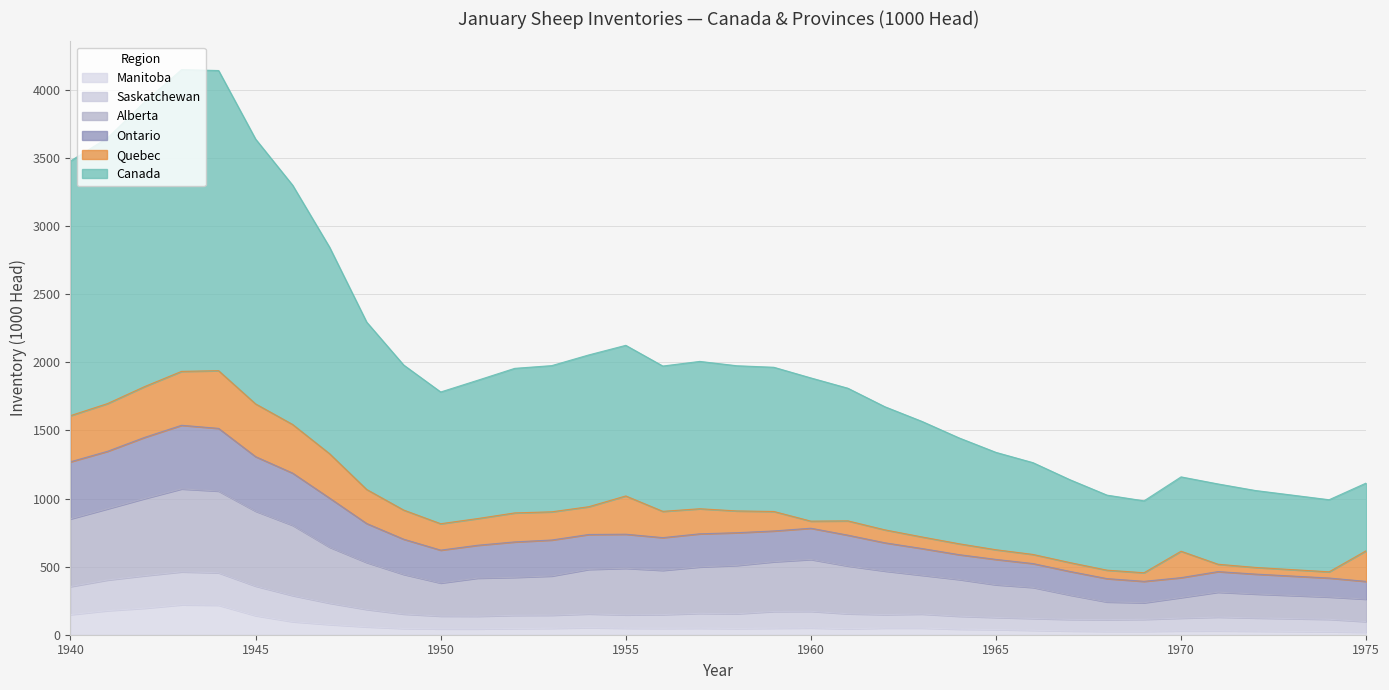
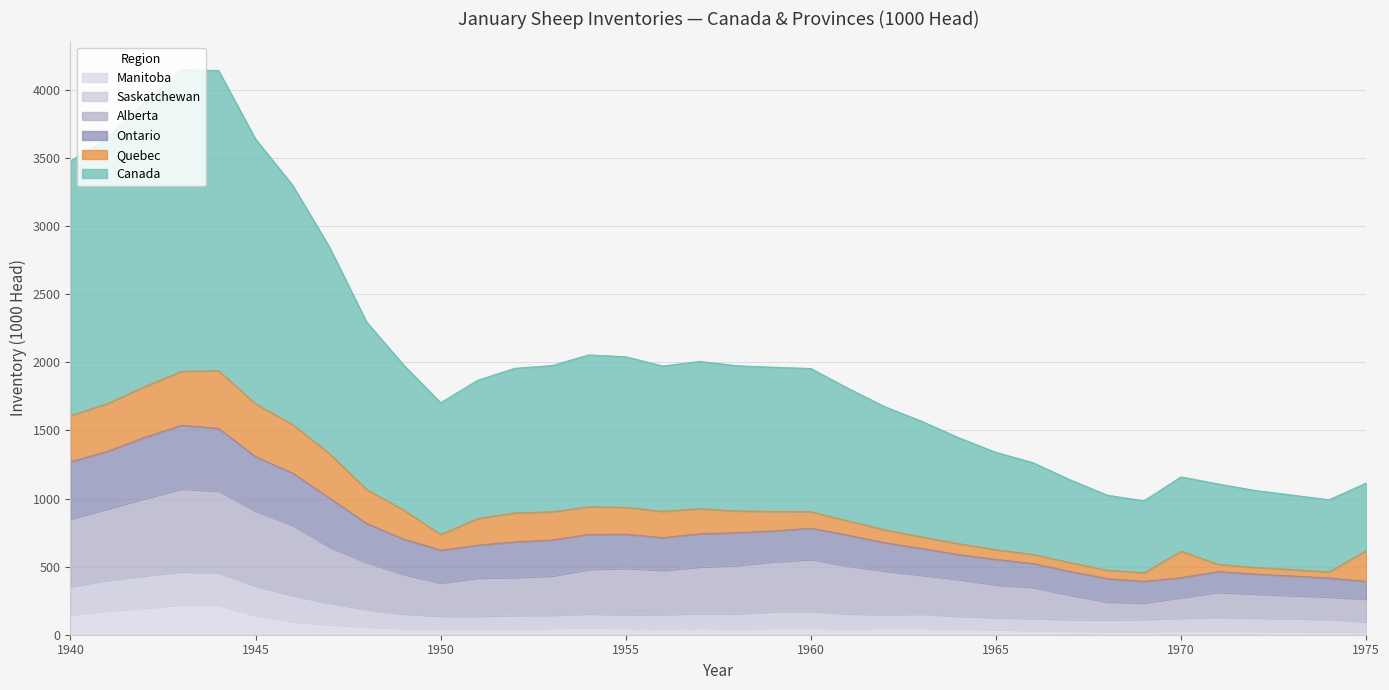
  {
    "Quebec": {
      "1940": 340,
      "1945": 390,
-     "1950": 190,
-     "1955": 280,
-     "1960": 50,
+     "1950": 120,
+     "1955": 200,
+     "1960": 120,
      "1965": 70,
      "1970": 190,
      "1975": 230
    }
  }
